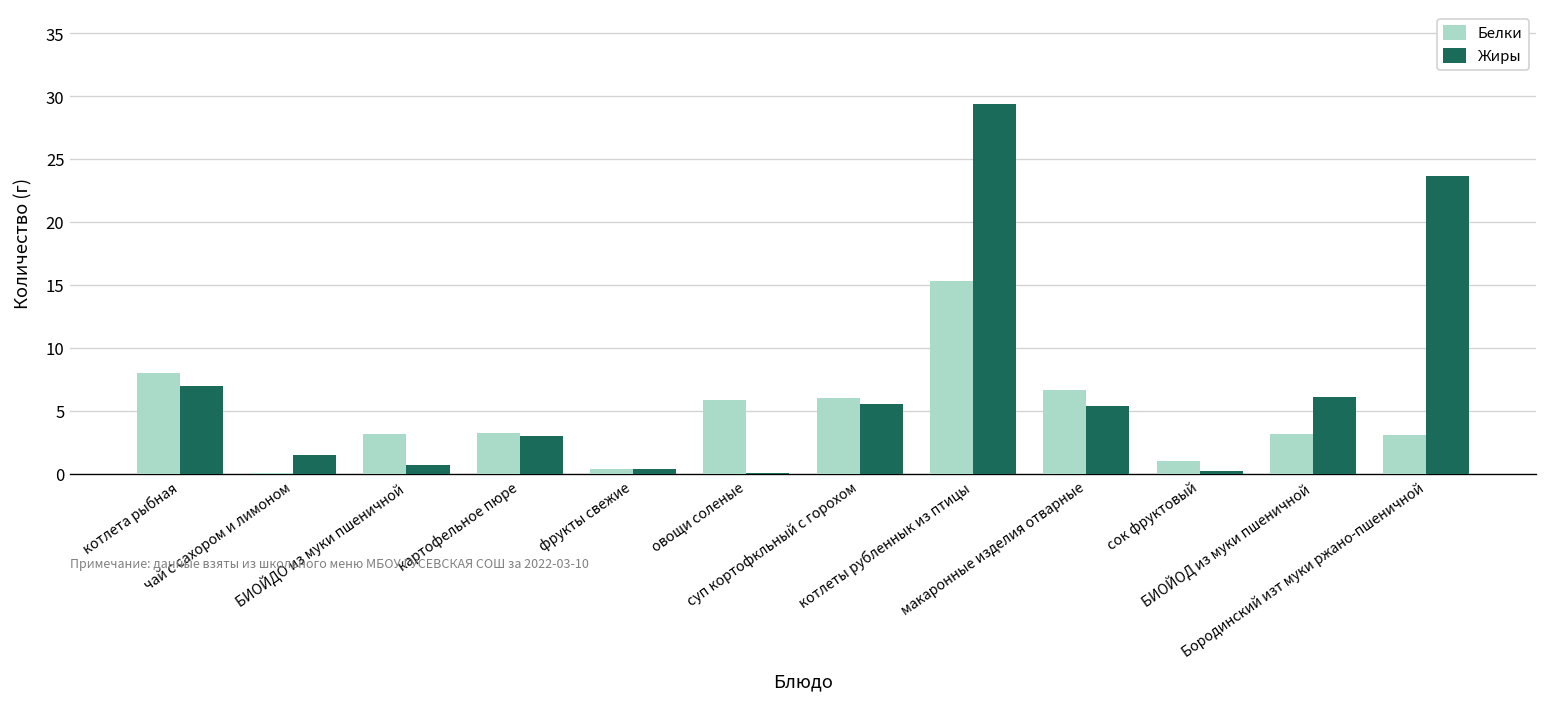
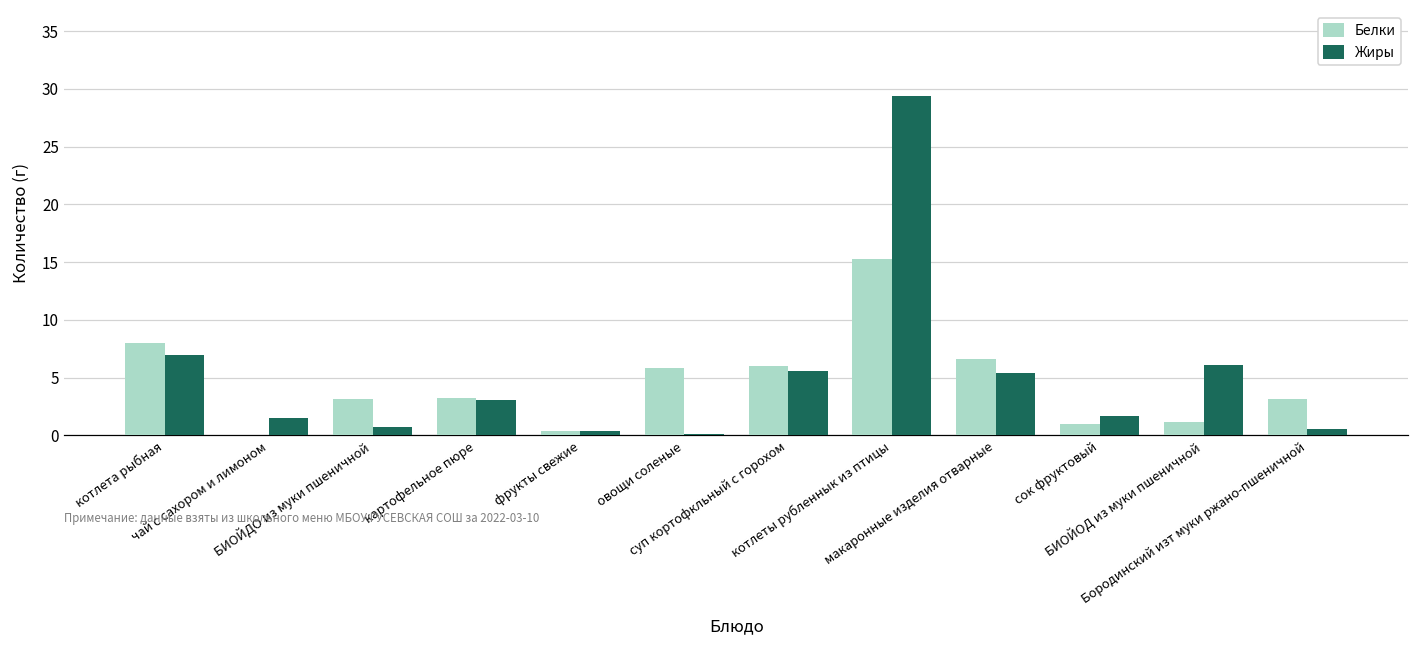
  {
    "Белки": {
      "котлета рыбная": 8.0,
      "БИОЙДО из муки пшеничной": 3.2,
      "картофельное пюре": 3.3,
      "фрукты свежие": 0.4,
      "овощи соленые": 5.9,
      "суп кортофкльный с горохом": 6.0,
      "котлеты рубленнык из птицы": 15.3,
      "макаронные изделия отварные": 6.6,
      "сок фруктовый": 1.0,
-     "БИОЙОД из муки пшеничной": 3.2,
+     "БИОЙОД из муки пшеничной": 1.1,
      "Бородинский изт муки ржано-пшеничной": 3.1
    },
    "Жиры": {
      "котлета рыбная": 7.0,
      "чай с сахором и лимоном": 1.5,
      "БИОЙДО из муки пшеничной": 0.7,
      "картофельное пюре": 3.0,
      "фрукты свежие": 0.4,
      "суп кортофкльный с горохом": 5.6,
      "котлеты рубленнык из птицы": 29.4,
      "макаронные изделия отварные": 5.4,
-     "сок фруктовый": 0.2,
+     "сок фруктовый": 1.7,
      "БИОЙОД из муки пшеничной": 6.1,
-     "Бородинский изт муки ржано-пшеничной": 23.7
+     "Бородинский изт муки ржано-пшеничной": 0.6
    }
  }
